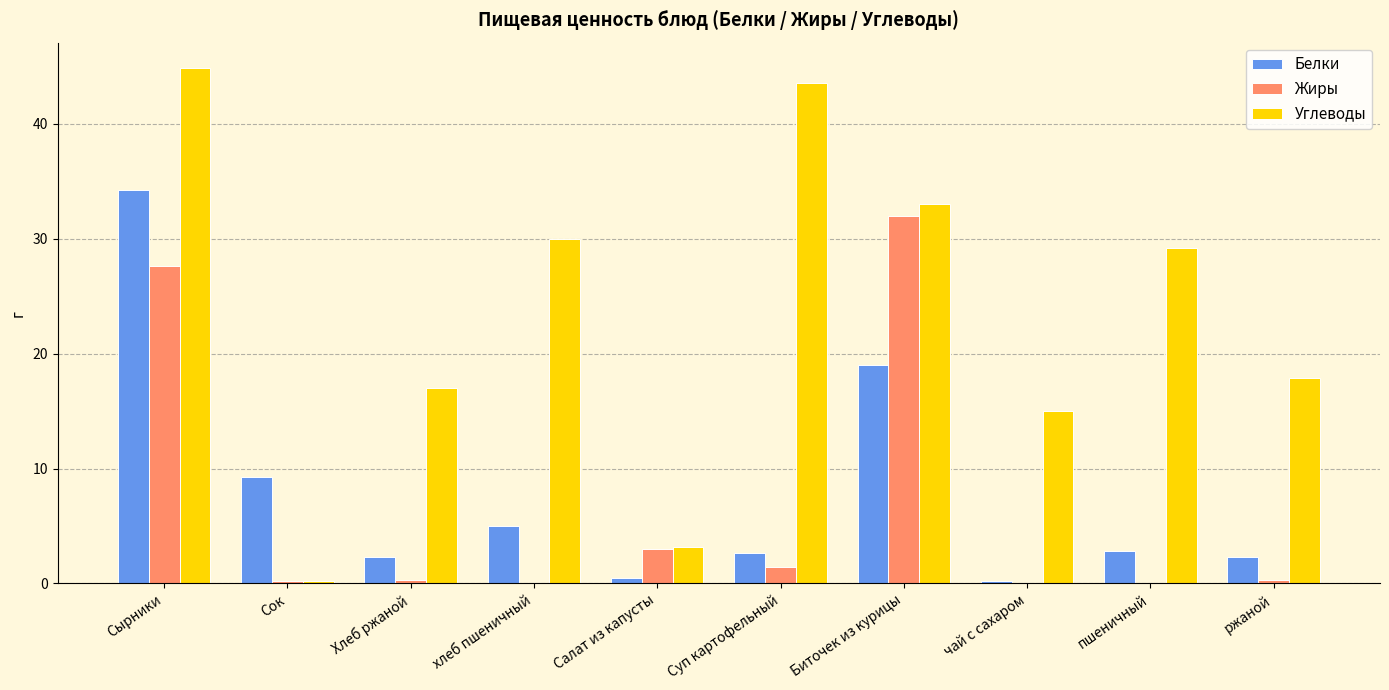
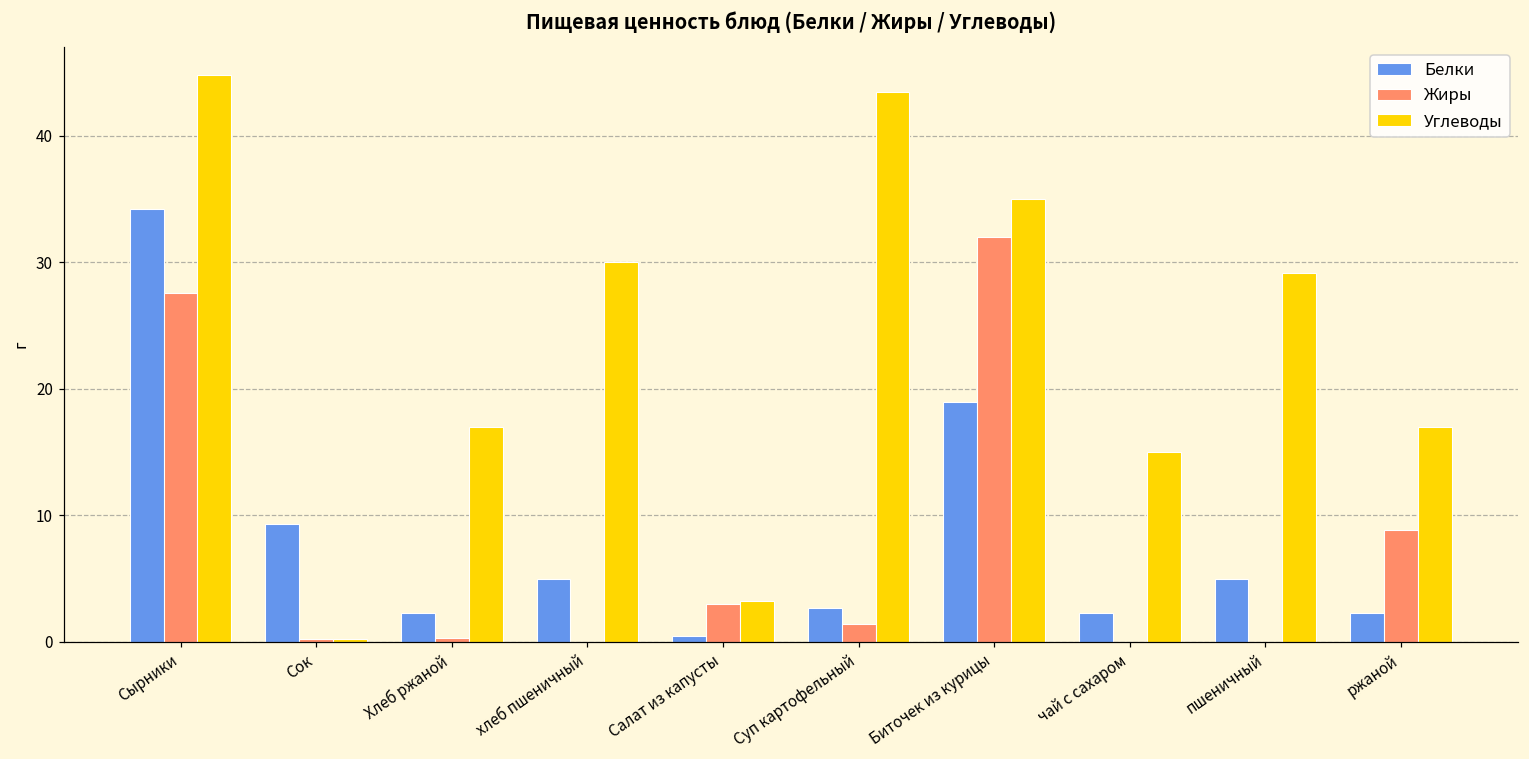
  {
    "Белки": {
      "Сырники": 34.2,
      "Сок": 9.3,
      "Хлеб ржаной": 2.3,
      "хлеб пшеничный": 5.0,
      "Салат из капусты": 0.5,
      "Суп картофельный": 2.6,
      "Биточек из курицы": 19.0,
-     "чай с сахаром": 0.2,
-     "пшеничный": 2.8,
+     "чай с сахаром": 2.3,
+     "пшеничный": 5.0,
      "ржаной": 2.3
    },
    "Жиры": {
      "Сырники": 27.6,
      "Хлеб ржаной": 0.3,
      "хлеб пшеничный": 0.0,
      "Салат из капусты": 3.0,
      "Суп картофельный": 1.4,
      "Биточек из курицы": 32.0,
      "чай с сахаром": 0.0,
      "пшеничный": 0.0,
-     "ржаной": 0.3
+     "ржаной": 8.9
    },
    "Углеводы": {
      "Сырники": 44.8,
      "Хлеб ржаной": 17.0,
      "хлеб пшеничный": 30.0,
      "Салат из капусты": 3.2,
      "Суп картофельный": 43.5,
-     "Биточек из курицы": 33,
+     "Биточек из курицы": 35,
      "чай с сахаром": 15.0,
      "пшеничный": 29.2,
-     "ржаной": 17.9
+     "ржаной": 17.0
    }
  }
